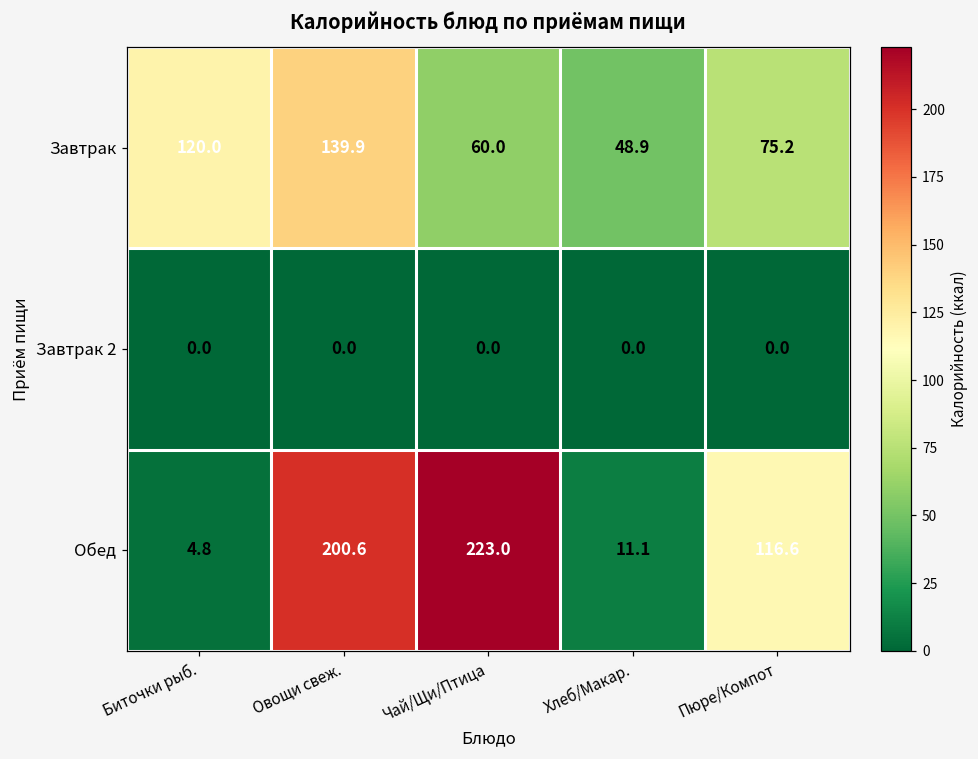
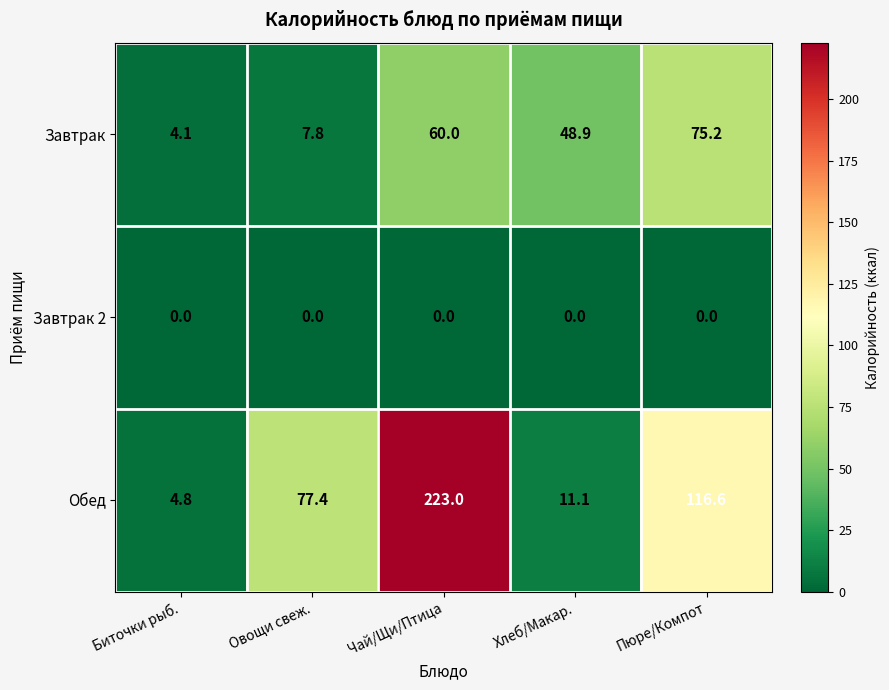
  {
    "Завтрак": {
-     "Биточки рыб.": 120.0,
-     "Овощи свеж.": 139.9,
+     "Биточки рыб.": 4.1,
+     "Овощи свеж.": 7.8,
      "Чай/Щи/Птица": 60.0,
      "Хлеб/Макар.": 48.9,
      "Пюре/Компот": 75.2
    },
    "Завтрак 2": {
      "Биточки рыб.": 0.0,
      "Овощи свеж.": 0.0,
      "Чай/Щи/Птица": 0.0,
      "Хлеб/Макар.": 0.0,
      "Пюре/Компот": 0.0
    },
    "Обед": {
      "Биточки рыб.": 4.8,
-     "Овощи свеж.": 200.6,
+     "Овощи свеж.": 77.4,
      "Чай/Щи/Птица": 223.0,
      "Хлеб/Макар.": 11.1,
      "Пюре/Компот": 116.6
    }
  }
